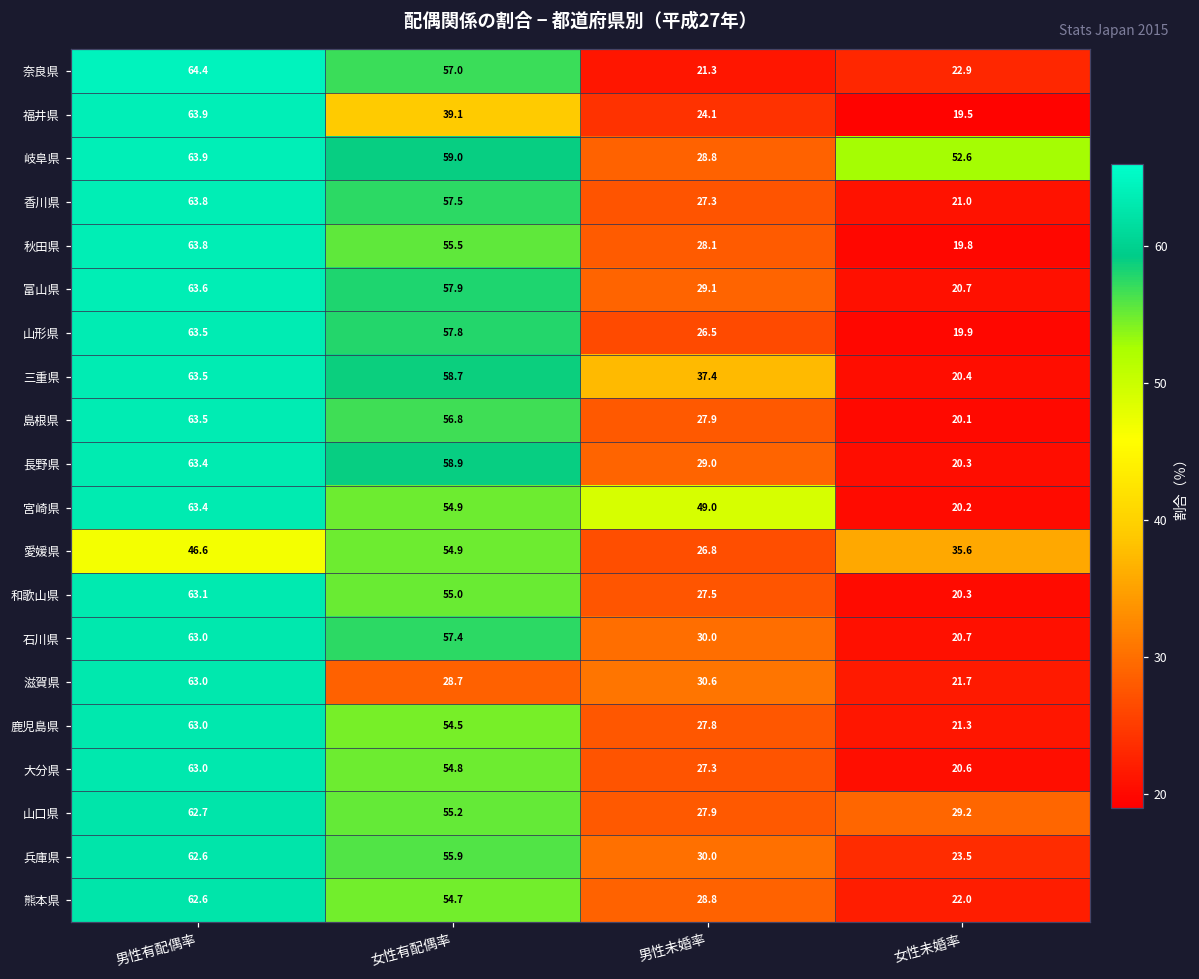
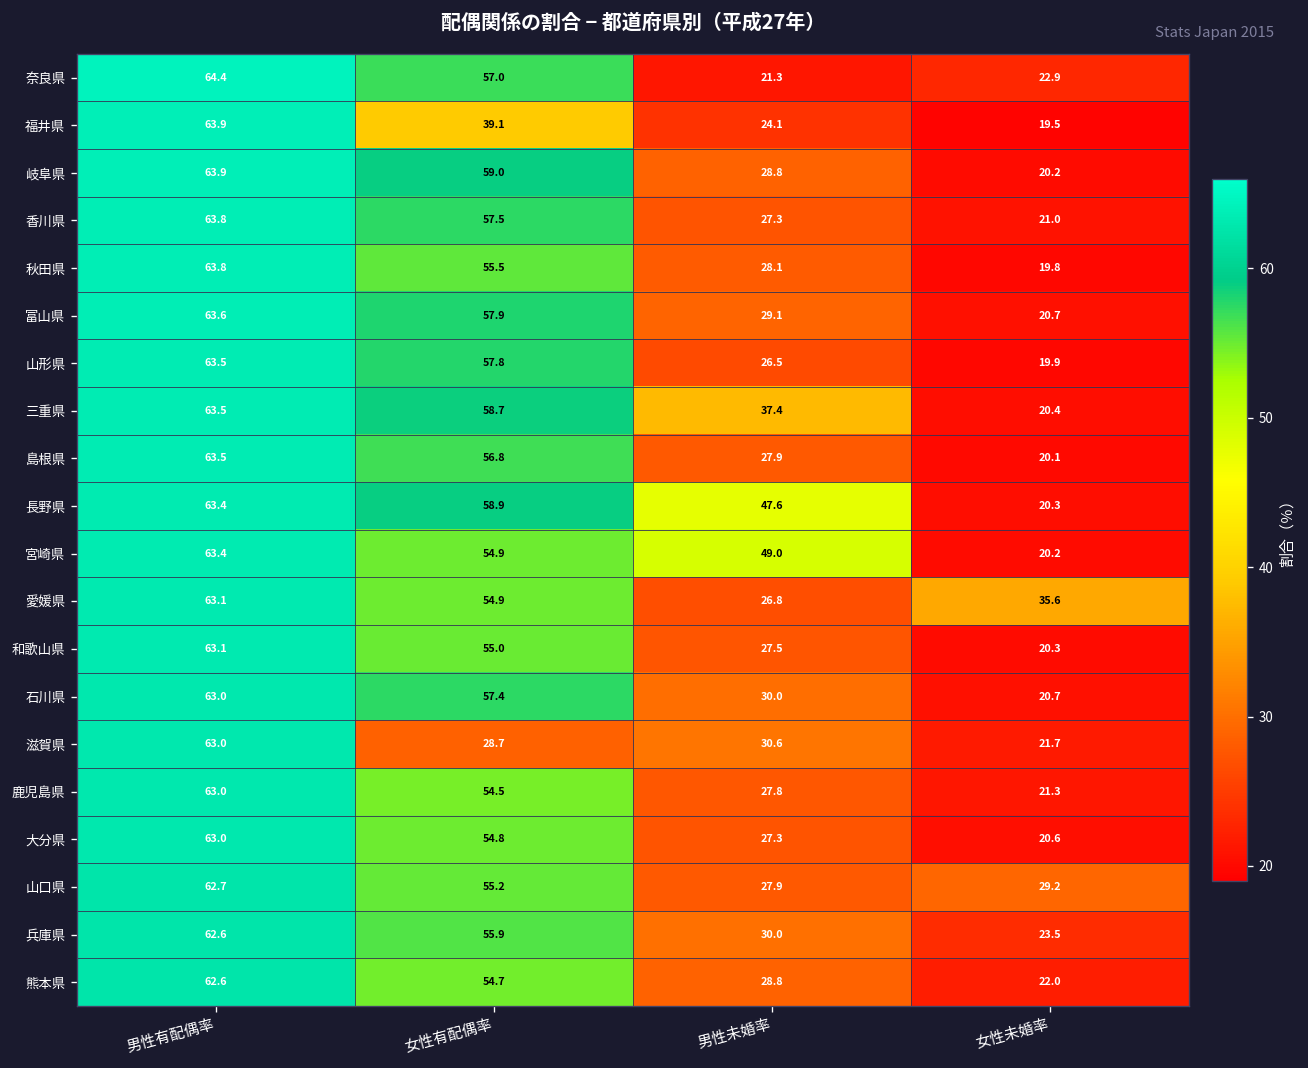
  {
    "奈良県": {
      "男性有配偶率": 64.4,
      "女性有配偶率": 57.0,
      "男性未婚率": 21.3,
      "女性未婚率": 22.9
    },
    "福井県": {
      "男性有配偶率": 63.9,
      "女性有配偶率": 39.1,
      "男性未婚率": 24.1,
      "女性未婚率": 19.5
    },
    "岐阜県": {
      "男性有配偶率": 63.9,
      "女性有配偶率": 59.0,
      "男性未婚率": 28.8,
-     "女性未婚率": 52.6
+     "女性未婚率": 20.2
    },
    "香川県": {
      "男性有配偶率": 63.8,
      "女性有配偶率": 57.5,
      "男性未婚率": 27.3,
      "女性未婚率": 21.0
    },
    "秋田県": {
      "男性有配偶率": 63.8,
      "女性有配偶率": 55.5,
      "男性未婚率": 28.1,
      "女性未婚率": 19.8
    },
    "富山県": {
      "男性有配偶率": 63.6,
      "女性有配偶率": 57.9,
      "男性未婚率": 29.1,
      "女性未婚率": 20.7
    },
    "山形県": {
      "男性有配偶率": 63.5,
      "女性有配偶率": 57.8,
      "男性未婚率": 26.5,
      "女性未婚率": 19.9
    },
    "三重県": {
      "男性有配偶率": 63.5,
      "女性有配偶率": 58.7,
      "男性未婚率": 37.4,
      "女性未婚率": 20.4
    },
    "島根県": {
      "男性有配偶率": 63.5,
      "女性有配偶率": 56.8,
      "男性未婚率": 27.9,
      "女性未婚率": 20.1
    },
    "長野県": {
      "男性有配偶率": 63.4,
      "女性有配偶率": 58.9,
-     "男性未婚率": 29.0,
+     "男性未婚率": 47.6,
      "女性未婚率": 20.3
    },
    "宮崎県": {
      "男性有配偶率": 63.4,
      "女性有配偶率": 54.9,
      "男性未婚率": 49.0,
      "女性未婚率": 20.2
    },
    "愛媛県": {
-     "男性有配偶率": 46.6,
+     "男性有配偶率": 63.1,
      "女性有配偶率": 54.9,
      "男性未婚率": 26.8,
      "女性未婚率": 35.6
    },
    "和歌山県": {
      "男性有配偶率": 63.1,
      "女性有配偶率": 55.0,
      "男性未婚率": 27.5,
      "女性未婚率": 20.3
    },
    "石川県": {
      "男性有配偶率": 63.0,
      "女性有配偶率": 57.4,
      "男性未婚率": 30.0,
      "女性未婚率": 20.7
    },
    "滋賀県": {
      "男性有配偶率": 63.0,
      "女性有配偶率": 28.7,
      "男性未婚率": 30.6,
      "女性未婚率": 21.7
    },
    "鹿児島県": {
      "男性有配偶率": 63.0,
      "女性有配偶率": 54.5,
      "男性未婚率": 27.8,
      "女性未婚率": 21.3
    },
    "大分県": {
      "男性有配偶率": 63.0,
      "女性有配偶率": 54.8,
      "男性未婚率": 27.3,
      "女性未婚率": 20.6
    },
    "山口県": {
      "男性有配偶率": 62.7,
      "女性有配偶率": 55.2,
      "男性未婚率": 27.9,
      "女性未婚率": 29.2
    },
    "兵庫県": {
      "男性有配偶率": 62.6,
      "女性有配偶率": 55.9,
      "男性未婚率": 30.0,
      "女性未婚率": 23.5
    },
    "熊本県": {
      "男性有配偶率": 62.6,
      "女性有配偶率": 54.7,
      "男性未婚率": 28.8,
      "女性未婚率": 22.0
    }
  }
